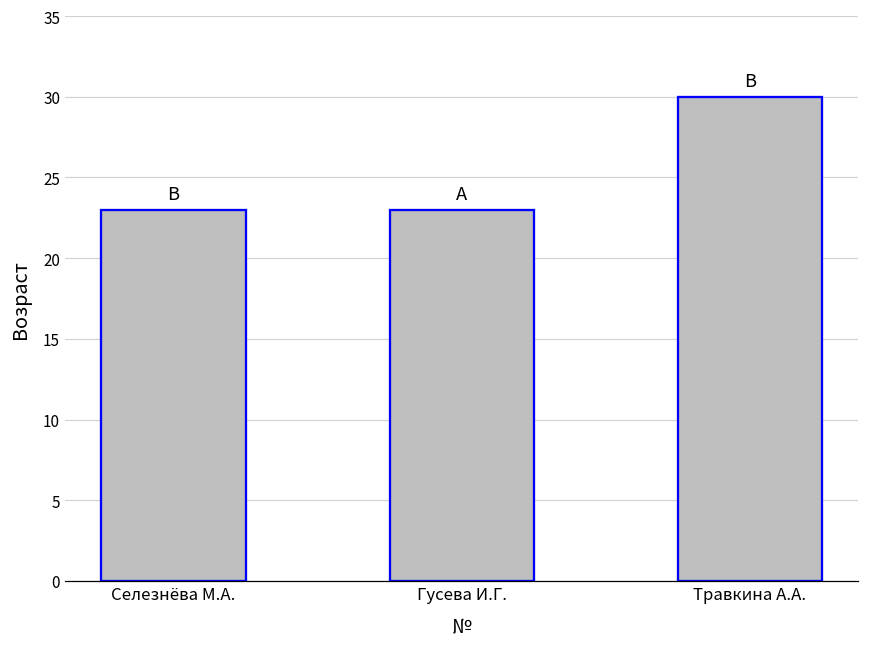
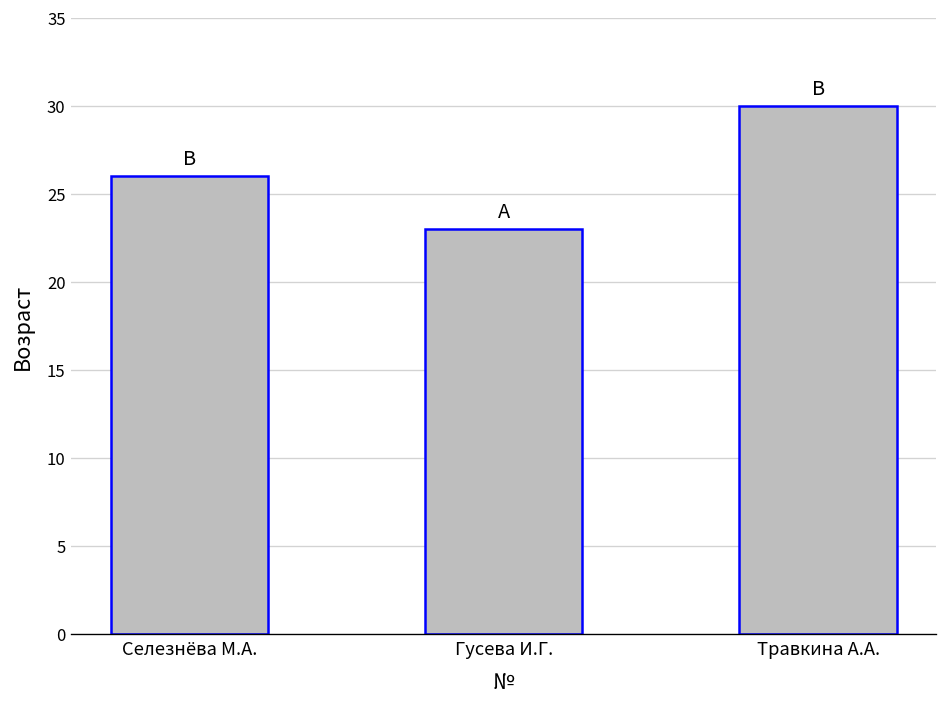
  {
-   "Селезнёва М.А.": 23,
+   "Селезнёва М.А.": 26,
    "Гусева И.Г.": 23,
    "Травкина А.А.": 30
  }
